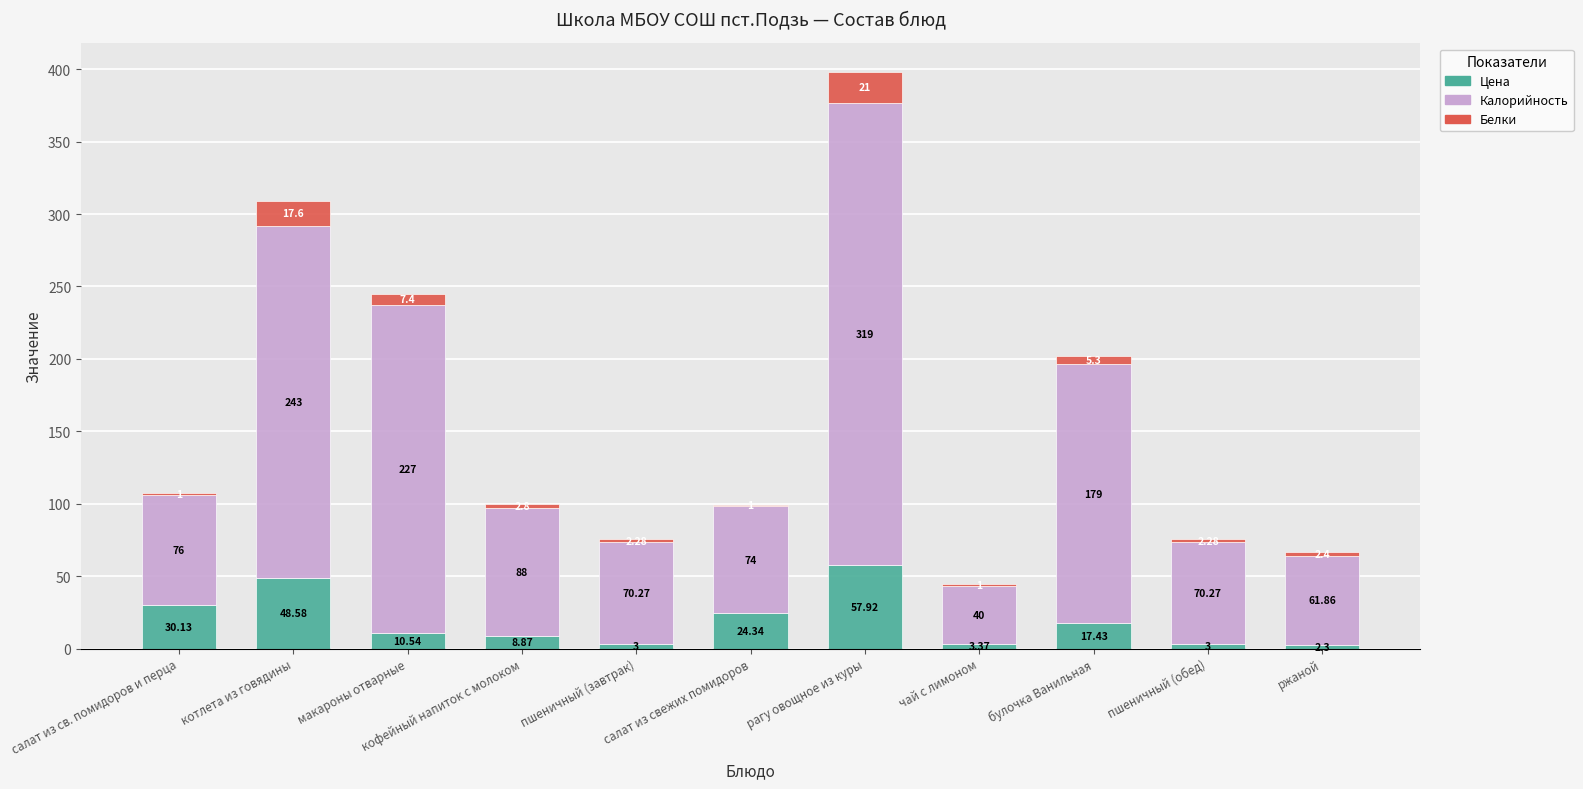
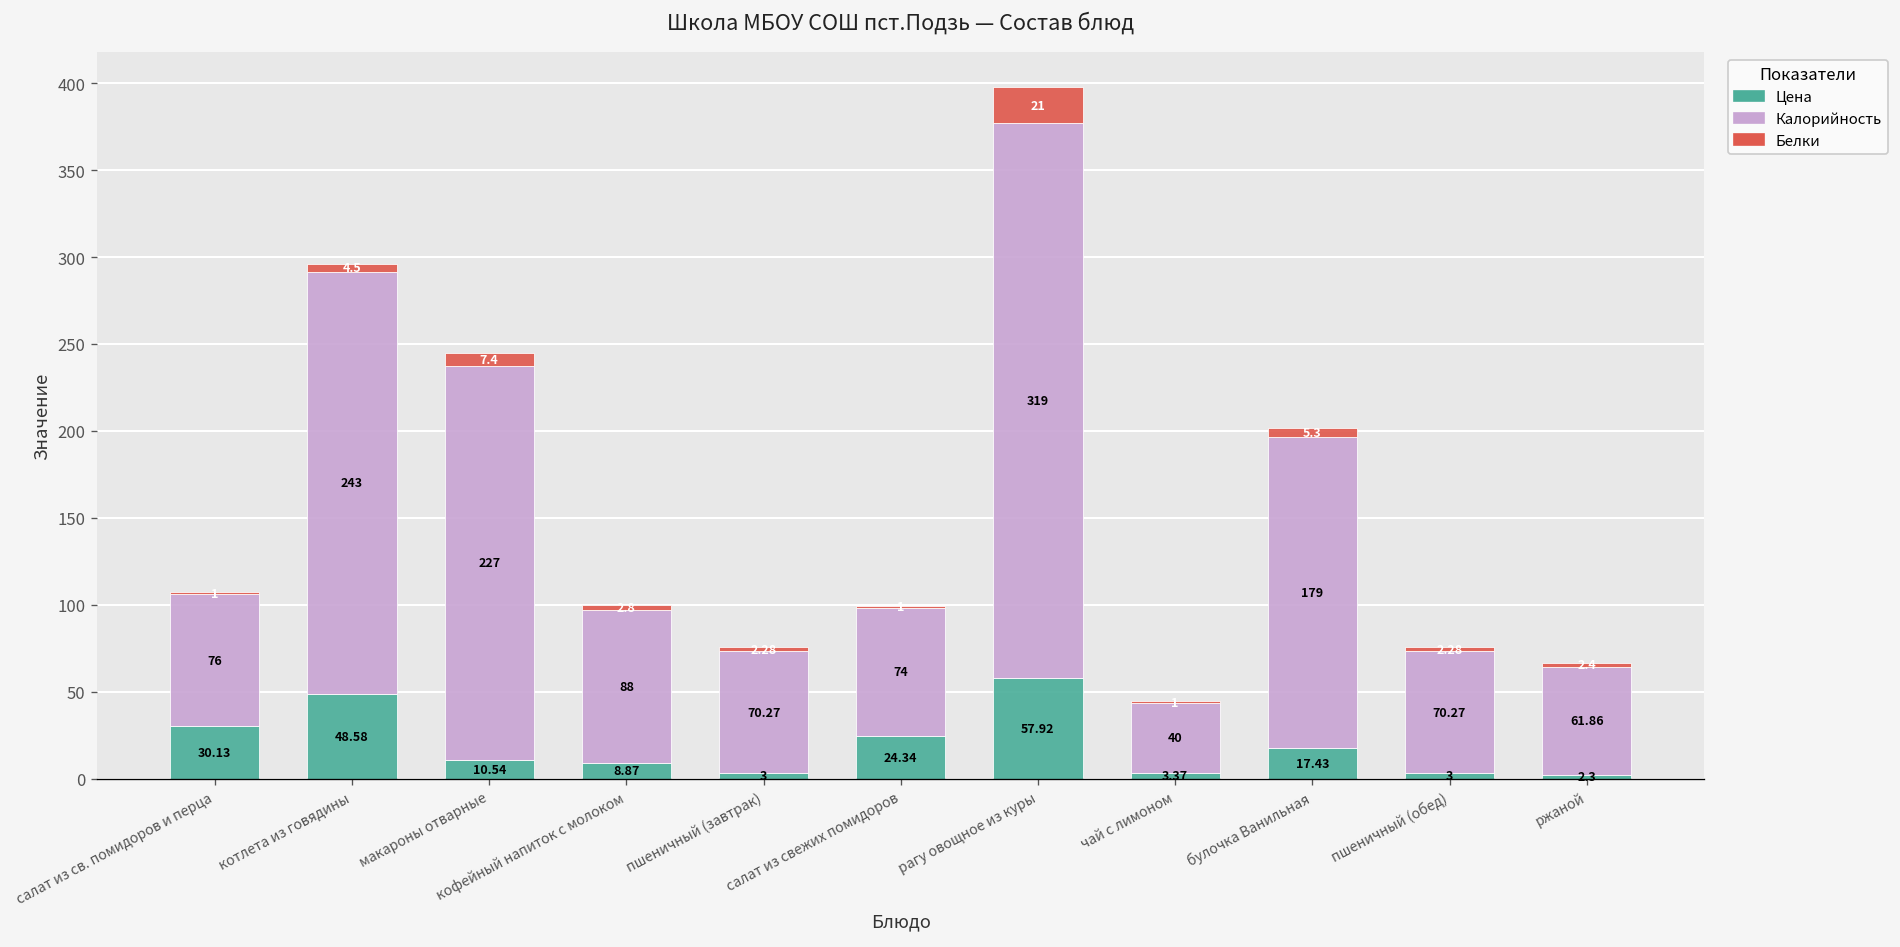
  {
    "Цена": {
      "салат из св. помидоров и перца": 30.13,
      "котлета из говядины": 48.58,
      "макароны отварные": 10.54,
      "кофейный напиток с молоком": 8.87,
      "пшеничный (завтрак)": 3,
      "салат из свежих помидоров": 24.34,
      "рагу овощное из куры": 57.92,
      "чай с лимоном": 3.37,
      "булочка Ванильная": 17.43,
      "пшеничный (обед)": 3,
      "ржаной": 2.3
    },
    "Калорийность": {
      "салат из св. помидоров и перца": 76,
      "котлета из говядины": 243,
      "макароны отварные": 227,
      "кофейный напиток с молоком": 88,
      "пшеничный (завтрак)": 70.27,
      "салат из свежих помидоров": 74,
      "рагу овощное из куры": 319,
      "чай с лимоном": 40,
      "булочка Ванильная": 179,
      "пшеничный (обед)": 70.27,
      "ржаной": 61.86
    },
    "Белки": {
-     "котлета из говядины": 18,
+     "котлета из говядины": 5,
      "пшеничный (завтрак)": 2,
      "пшеничный (обед)": 2,
      "ржаной": 2
    }
  }
